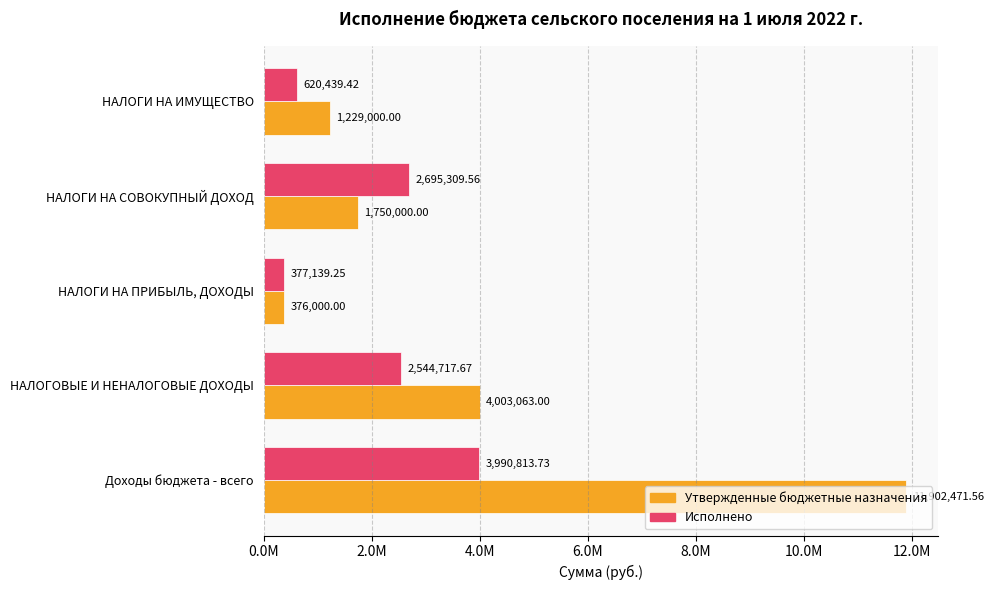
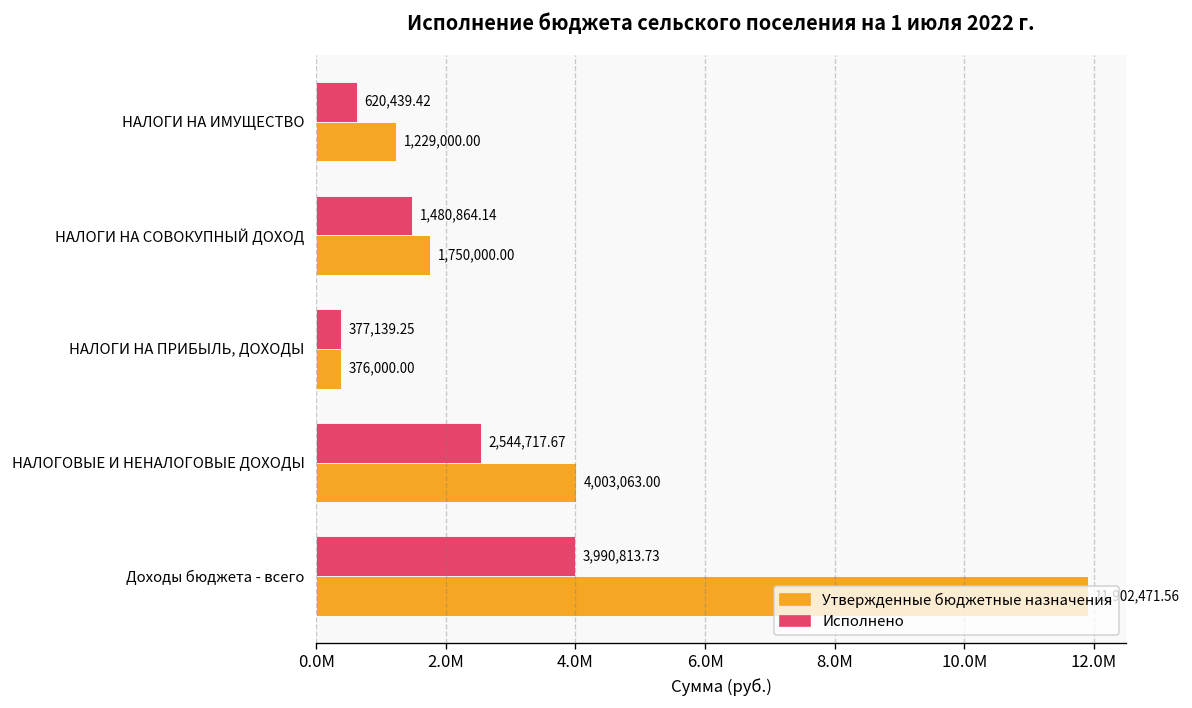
  {
    "Утвержденные бюджетные назначения": {
      "НАЛОГИ НА ИМУЩЕСТВО": "1,229,000.00",
      "НАЛОГИ НА СОВОКУПНЫЙ ДОХОД": "1,750,000.00",
      "НАЛОГИ НА ПРИБЫЛЬ, ДОХОДЫ": "376,000.00",
      "НАЛОГОВЫЕ И НЕНАЛОГОВЫЕ ДОХОДЫ": "4,003,063.00"
    },
    "Исполнено": {
      "НАЛОГИ НА ИМУЩЕСТВО": "620,439.42",
-     "НАЛОГИ НА СОВОКУПНЫЙ ДОХОД": "2,695,309.56",
+     "НАЛОГИ НА СОВОКУПНЫЙ ДОХОД": "1,480,864.14",
      "НАЛОГИ НА ПРИБЫЛЬ, ДОХОДЫ": "377,139.25",
      "НАЛОГОВЫЕ И НЕНАЛОГОВЫЕ ДОХОДЫ": "2,544,717.67",
      "Доходы бюджета - всего": "3,990,813.73"
    }
  }
